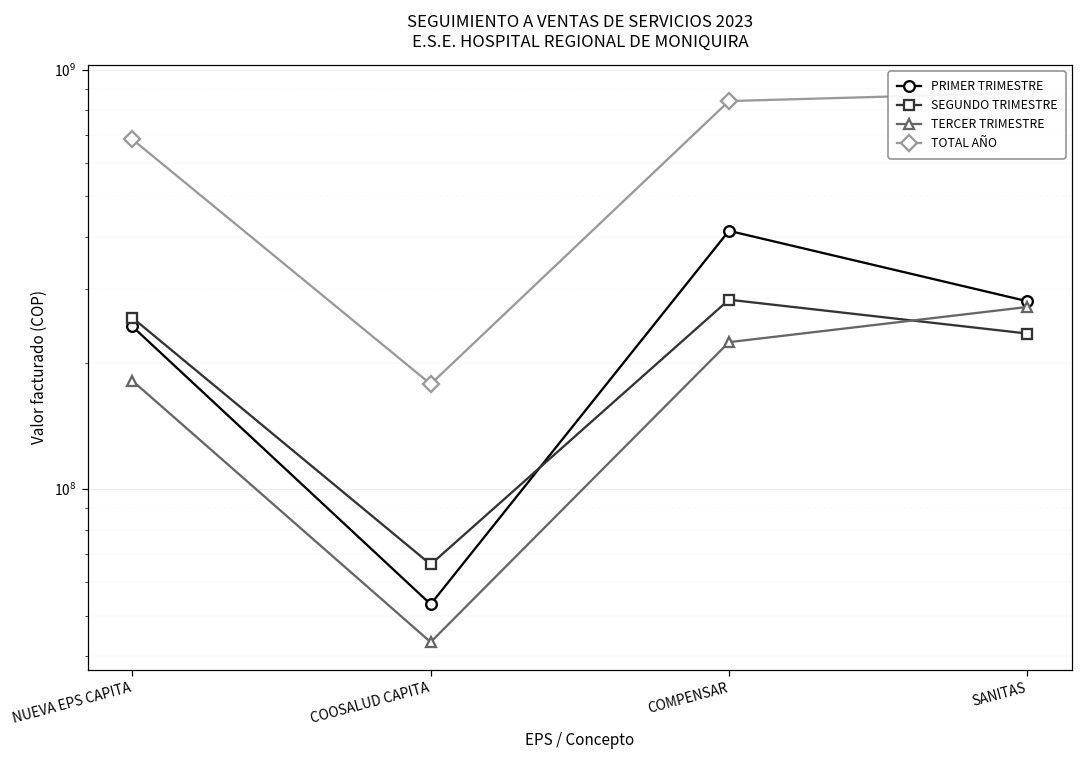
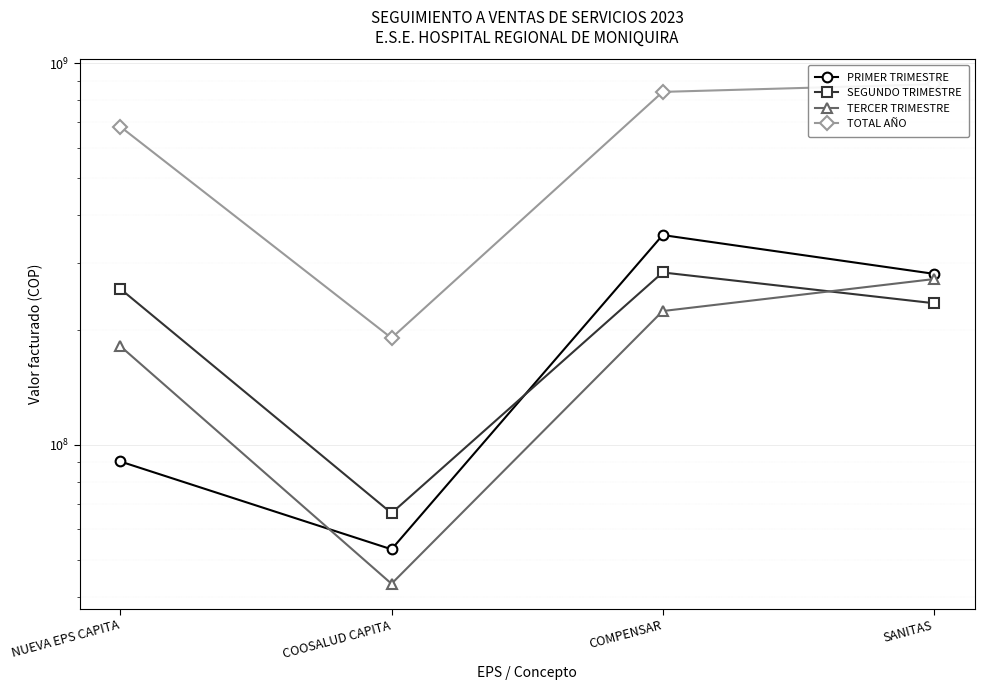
  {
    "PRIMER TRIMESTRE": {
-     "NUEVA EPS CAPITA": 240000000,
+     "NUEVA EPS CAPITA": 90000000,
      "COOSALUD CAPITA": 53000000,
-     "COMPENSAR": 410000000,
+     "COMPENSAR": 350000000,
      "SANITAS": 280000000
    },
    "SEGUNDO TRIMESTRE": {
      "NUEVA EPS CAPITA": 260000000,
      "COOSALUD CAPITA": 66000000,
      "COMPENSAR": 280000000,
      "SANITAS": 230000000
    },
    "TERCER TRIMESTRE": {
      "NUEVA EPS CAPITA": 180000000,
      "COOSALUD CAPITA": 43000000,
      "COMPENSAR": 220000000,
      "SANITAS": 270000000
    },
    "TOTAL AÑO": {
      "NUEVA EPS CAPITA": 680000000,
-     "COOSALUD CAPITA": 180000000,
+     "COOSALUD CAPITA": 190000000,
      "COMPENSAR": 840000000
    }
  }
